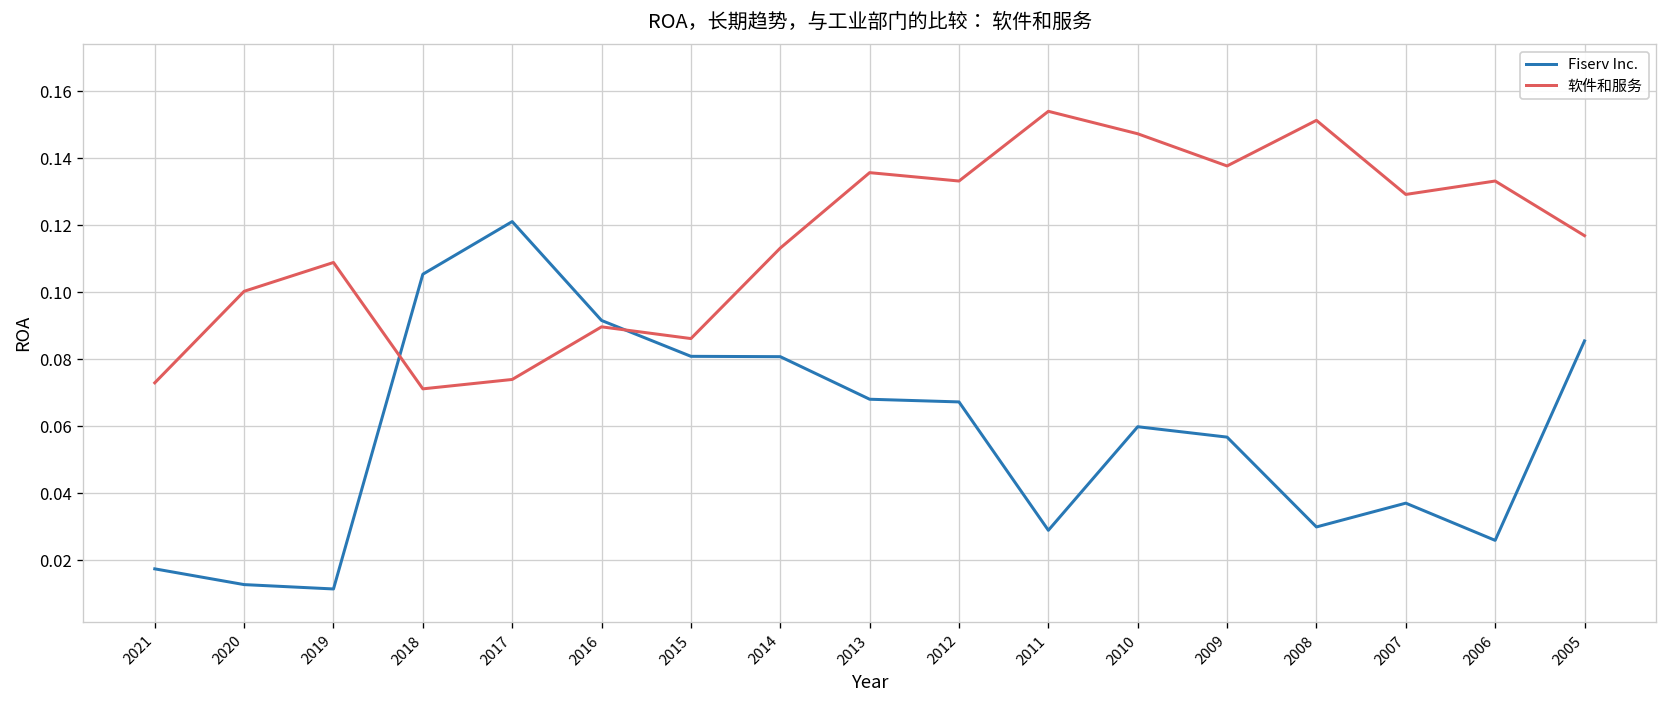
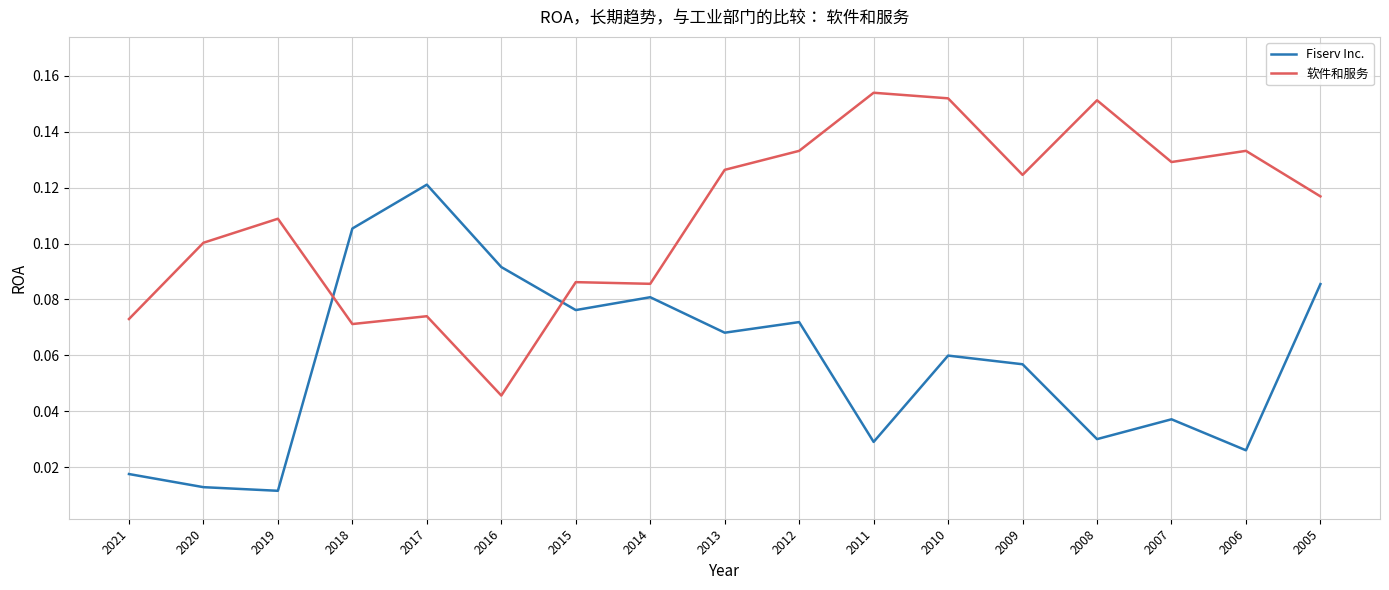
  {
    "Fiserv Inc.": {
      "2021": 0.018,
      "2020": 0.013,
      "2019": 0.012,
      "2018": 0.105,
      "2017": 0.121,
      "2016": 0.092,
-     "2015": 0.081,
+     "2015": 0.076,
      "2014": 0.081,
      "2013": 0.068,
-     "2012": 0.067,
+     "2012": 0.072,
      "2011": 0.029,
      "2010": 0.060,
      "2009": 0.057,
      "2008": 0.030,
      "2007": 0.037,
      "2006": 0.026,
      "2005": 0.086
    },
    "软件和服务": {
      "2021": 0.073,
      "2020": 0.100,
      "2019": 0.109,
      "2018": 0.071,
      "2017": 0.074,
-     "2016": 0.090,
+     "2016": 0.046,
      "2015": 0.086,
-     "2014": 0.113,
-     "2013": 0.136,
+     "2014": 0.086,
+     "2013": 0.126,
      "2012": 0.133,
      "2011": 0.154,
-     "2010": 0.147,
-     "2009": 0.138,
+     "2010": 0.152,
+     "2009": 0.125,
      "2008": 0.151,
      "2007": 0.129,
      "2006": 0.133,
      "2005": 0.117
    }
  }
